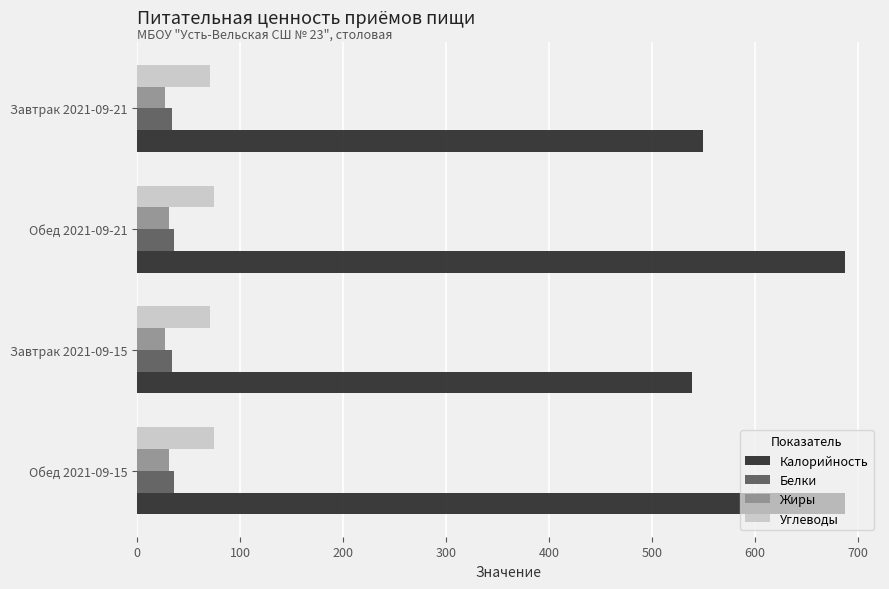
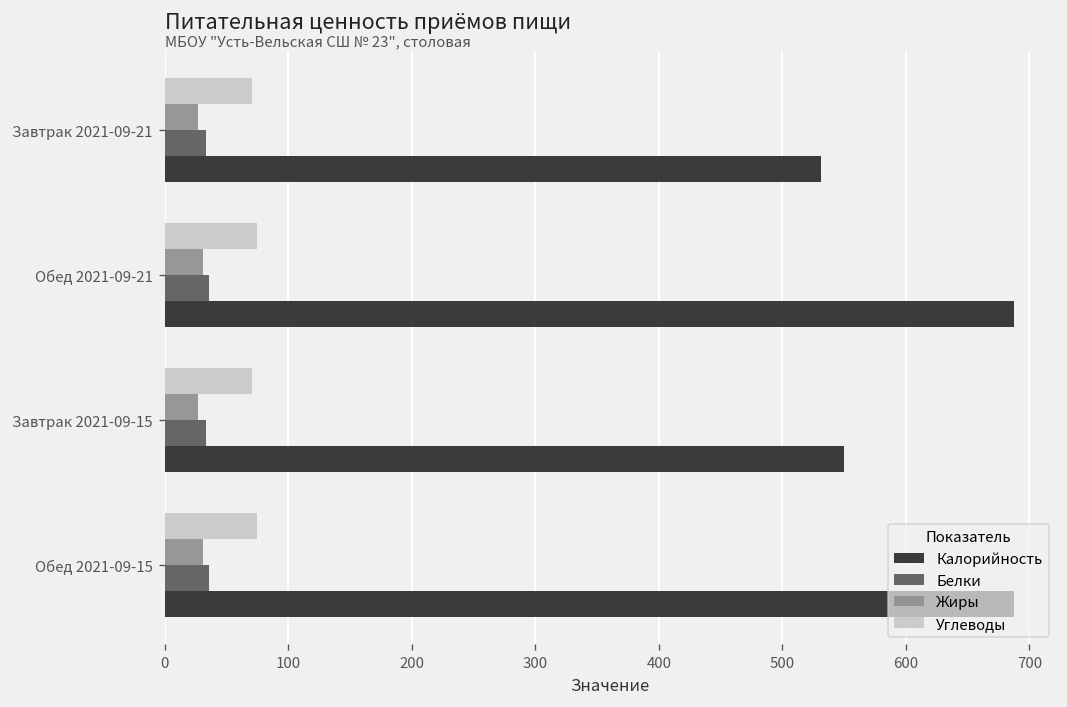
  {
    "Калорийность": {
-     "Завтрак 2021-09-21": 550,
+     "Завтрак 2021-09-21": 531,
      "Обед 2021-09-21": 687,
-     "Завтрак 2021-09-15": 539
+     "Завтрак 2021-09-15": 550
    },
    "Белки": {
      "Завтрак 2021-09-21": 34,
      "Обед 2021-09-21": 36,
      "Завтрак 2021-09-15": 34,
      "Обед 2021-09-15": 36
    },
    "Жиры": {
      "Завтрак 2021-09-21": 27,
      "Обед 2021-09-21": 31,
      "Завтрак 2021-09-15": 27,
      "Обед 2021-09-15": 31
    },
    "Углеводы": {
      "Завтрак 2021-09-21": 71,
      "Обед 2021-09-21": 75,
      "Завтрак 2021-09-15": 71,
      "Обед 2021-09-15": 75
    }
  }
